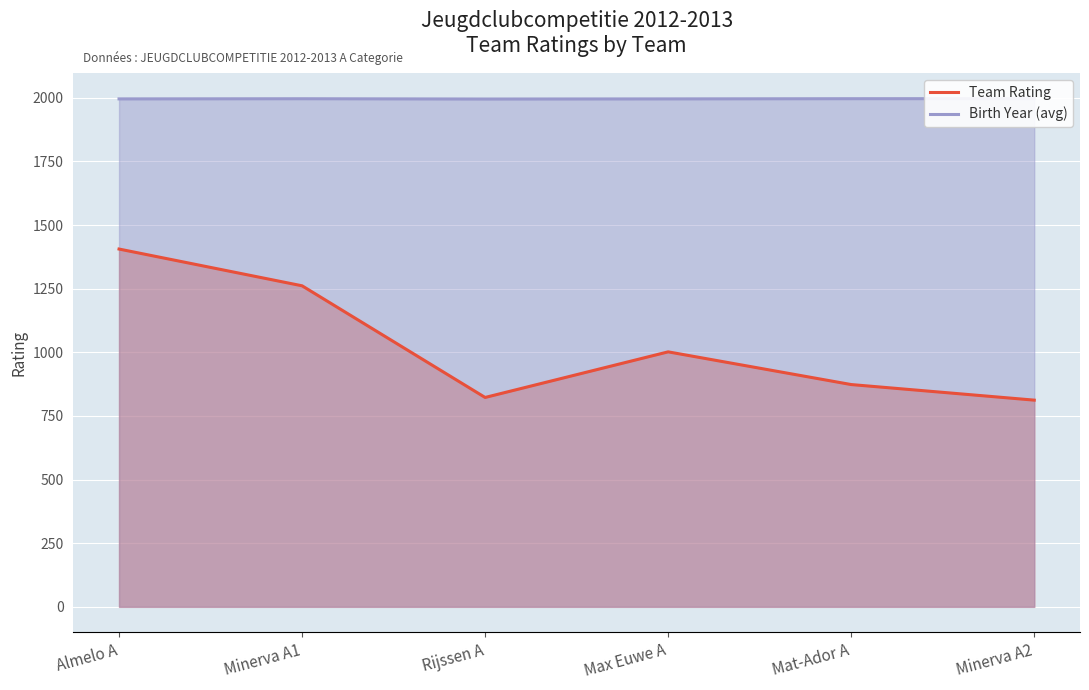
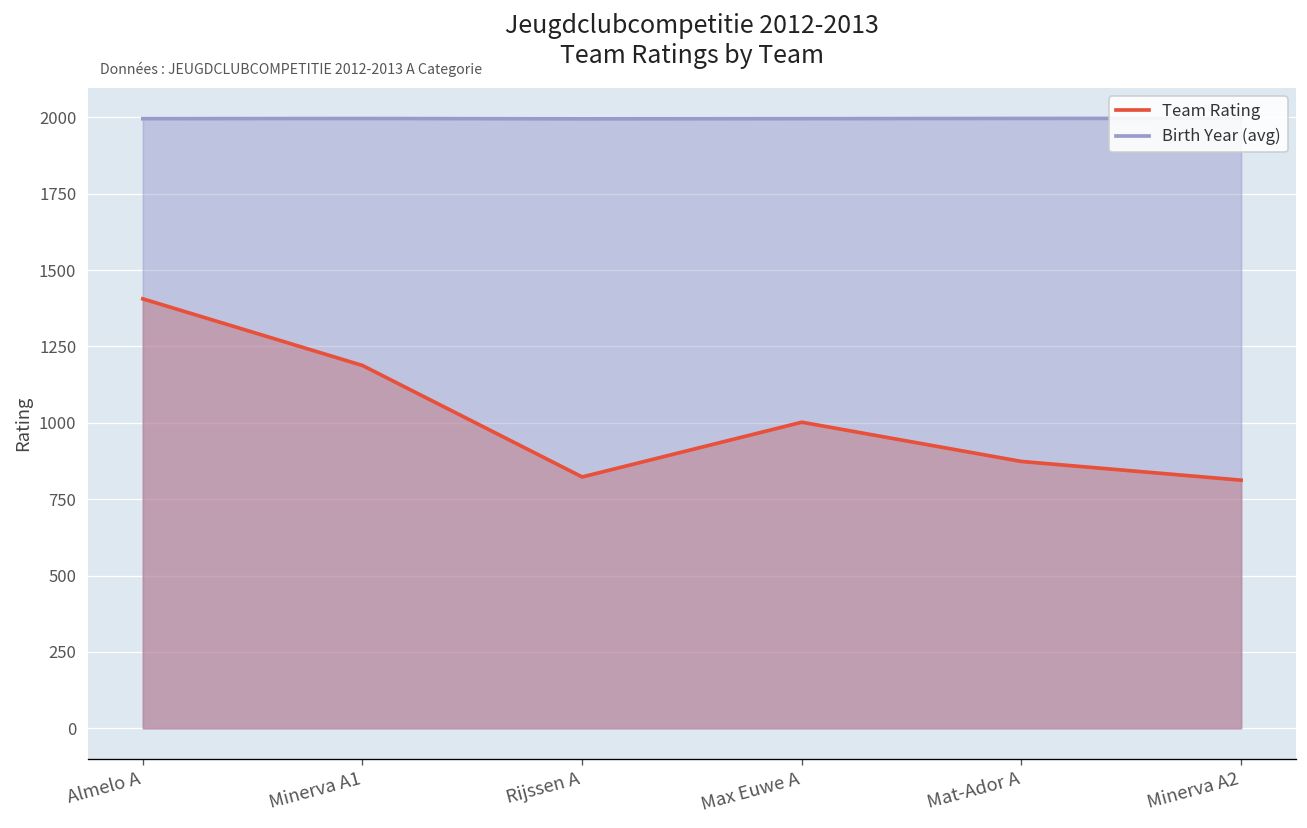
  {
    "Team Rating": {
      "Almelo A": 1410,
-     "Minerva A1": 1260,
+     "Minerva A1": 1190,
      "Rijssen A": 820,
      "Max Euwe A": 1000,
      "Mat-Ador A": 870,
      "Minerva A2": 810
    },
    "Birth Year (avg)": {
      "Almelo A": 2000,
      "Minerva A1": 2000,
      "Rijssen A": 2000,
      "Max Euwe A": 2000,
      "Mat-Ador A": 2000
    }
  }
